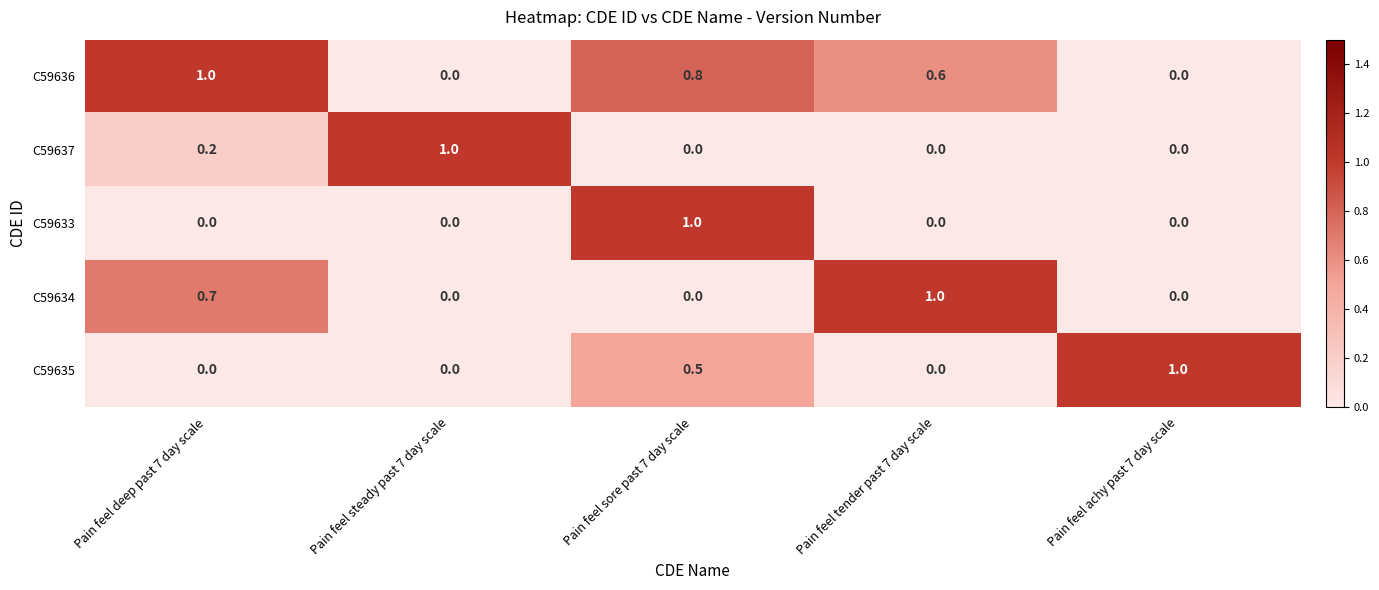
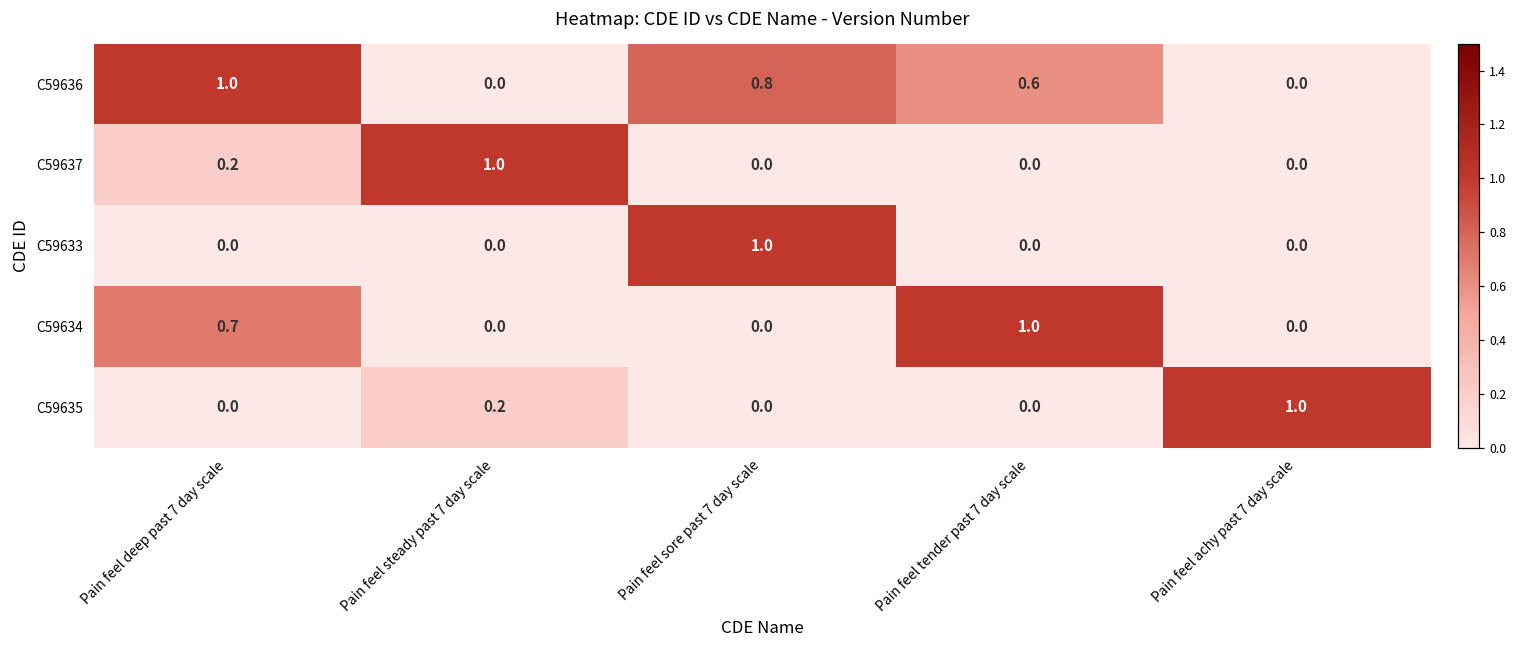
  {
    "C59636": {
      "Pain feel deep past 7 day scale": 1.0,
      "Pain feel steady past 7 day scale": 0.0,
      "Pain feel sore past 7 day scale": 0.8,
      "Pain feel tender past 7 day scale": 0.6,
      "Pain feel achy past 7 day scale": 0.0
    },
    "C59637": {
      "Pain feel deep past 7 day scale": 0.2,
      "Pain feel steady past 7 day scale": 1.0,
      "Pain feel sore past 7 day scale": 0.0,
      "Pain feel tender past 7 day scale": 0.0,
      "Pain feel achy past 7 day scale": 0.0
    },
    "C59633": {
      "Pain feel deep past 7 day scale": 0.0,
      "Pain feel steady past 7 day scale": 0.0,
      "Pain feel sore past 7 day scale": 1.0,
      "Pain feel tender past 7 day scale": 0.0,
      "Pain feel achy past 7 day scale": 0.0
    },
    "C59634": {
      "Pain feel deep past 7 day scale": 0.7,
      "Pain feel steady past 7 day scale": 0.0,
      "Pain feel sore past 7 day scale": 0.0,
      "Pain feel tender past 7 day scale": 1.0,
      "Pain feel achy past 7 day scale": 0.0
    },
    "C59635": {
      "Pain feel deep past 7 day scale": 0.0,
-     "Pain feel steady past 7 day scale": 0.0,
-     "Pain feel sore past 7 day scale": 0.5,
+     "Pain feel steady past 7 day scale": 0.2,
+     "Pain feel sore past 7 day scale": 0.0,
      "Pain feel tender past 7 day scale": 0.0,
      "Pain feel achy past 7 day scale": 1.0
    }
  }
